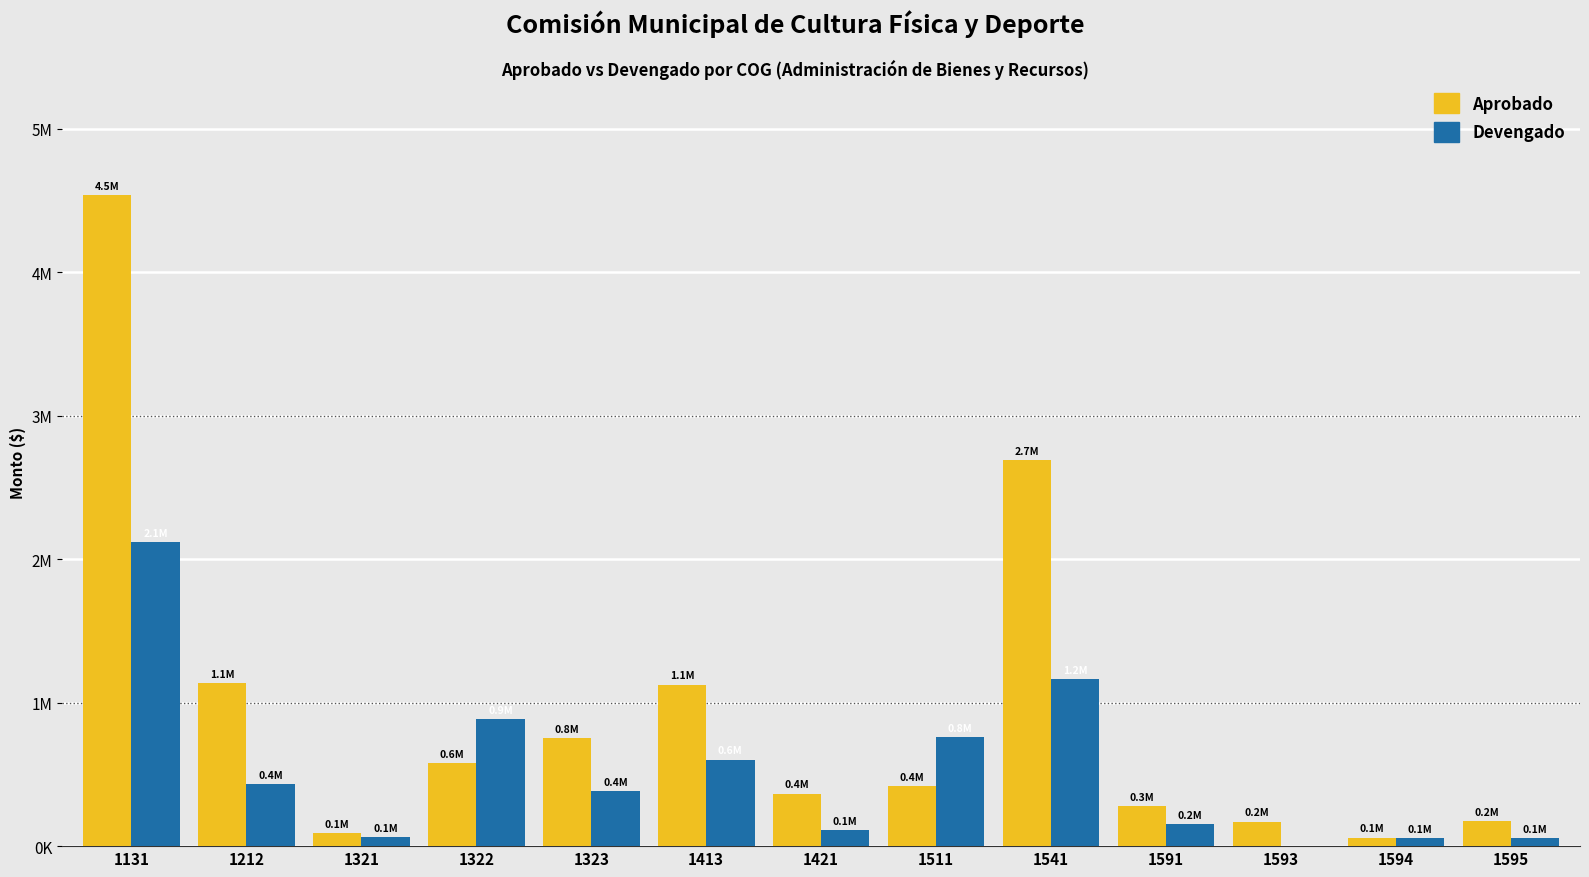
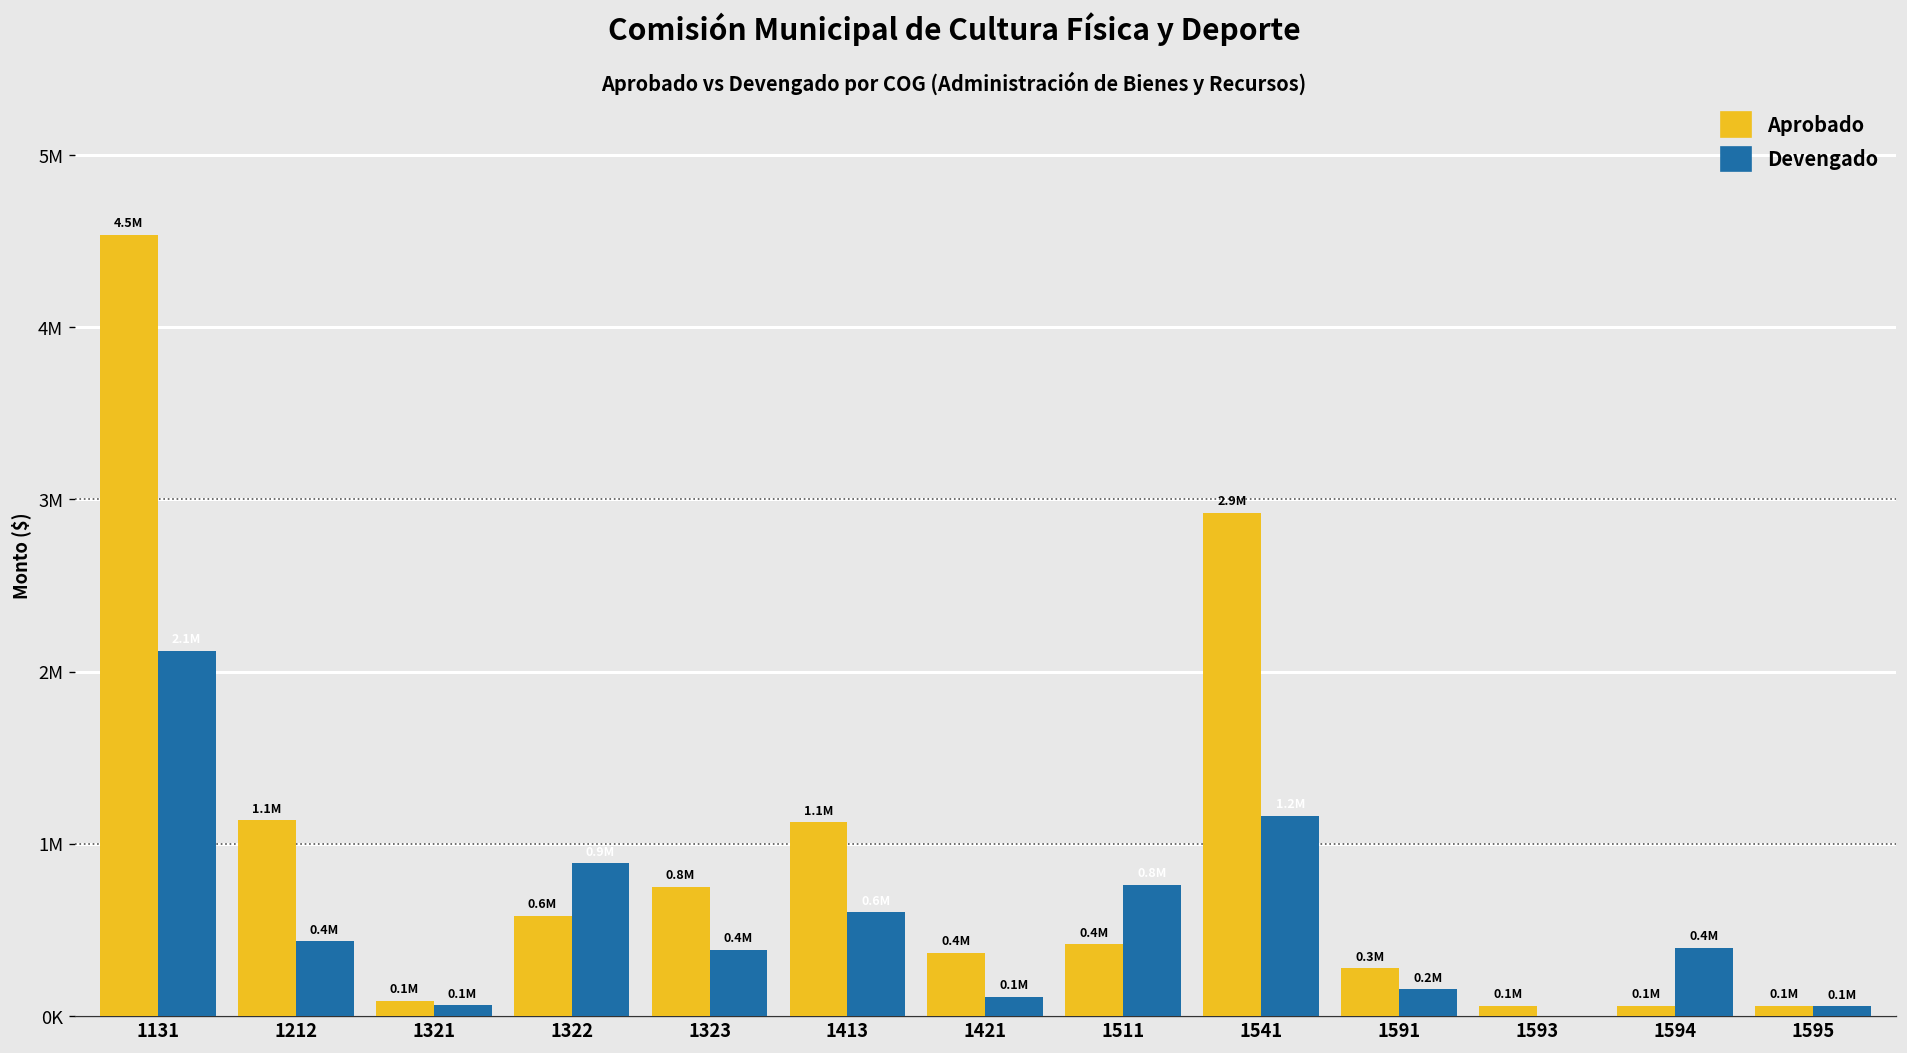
  {
    "Aprobado": {
      "1131": "4.5M",
      "1212": "1.1M",
      "1321": "0.1M",
      "1322": "0.6M",
      "1323": "0.8M",
      "1413": "1.1M",
      "1421": "0.4M",
      "1511": "0.4M",
-     "1541": "2.7M",
+     "1541": "2.9M",
      "1591": "0.3M",
-     "1593": "0.2M",
+     "1593": "0.1M",
      "1594": "0.1M",
-     "1595": "0.2M"
+     "1595": "0.1M"
    },
    "Devengado": {
      "1212": "0.4M",
      "1321": "0.1M",
      "1323": "0.4M",
      "1421": "0.1M",
      "1591": "0.2M",
-     "1594": "0.1M",
+     "1594": "0.4M",
      "1595": "0.1M"
    }
  }
